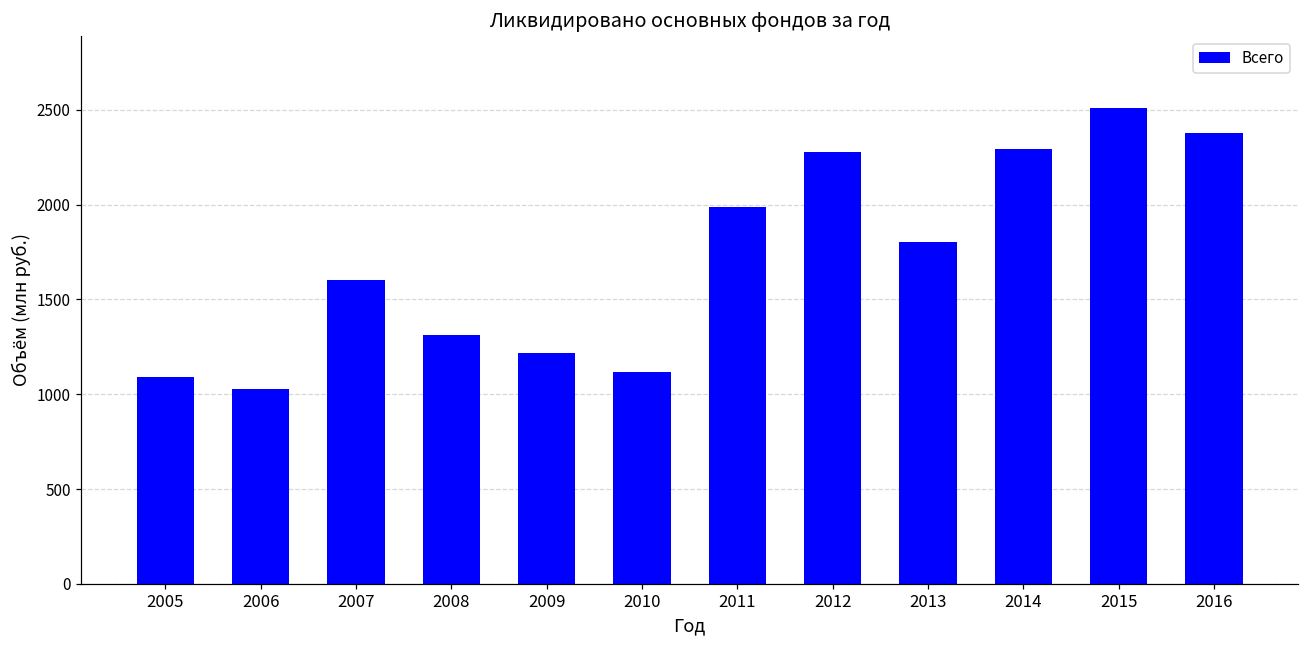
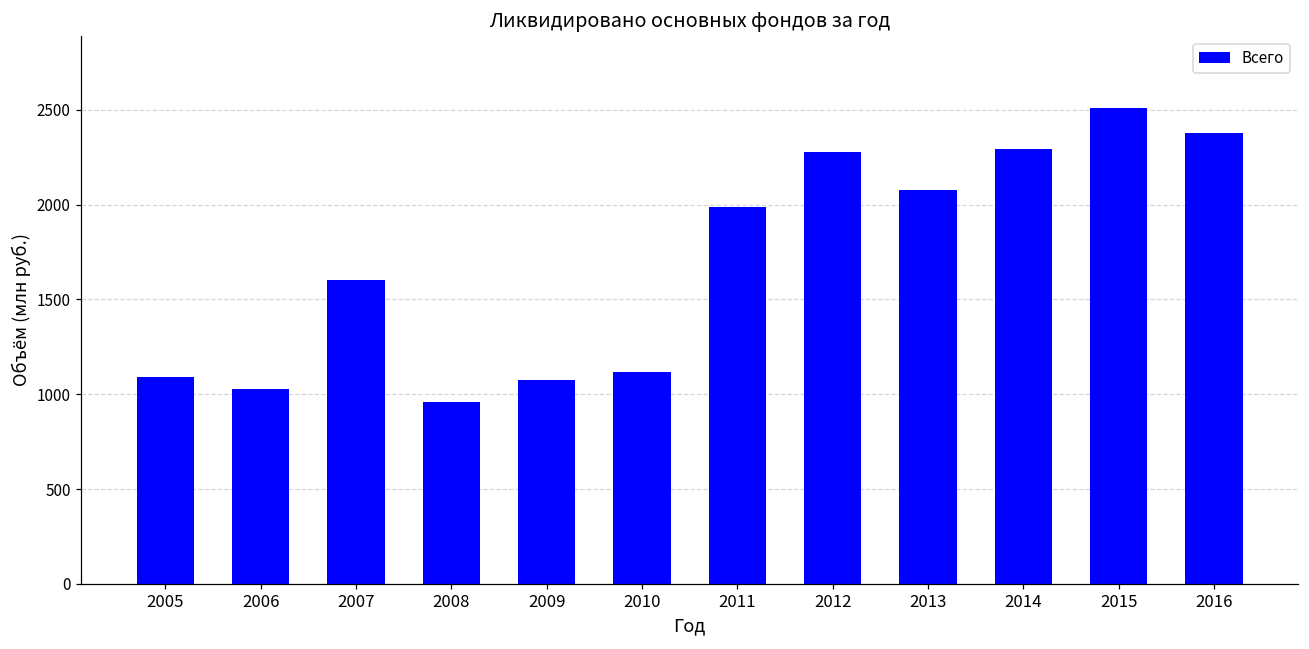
  {
    "2005": 1090,
    "2006": 1030,
    "2007": 1600,
-   "2008": 1310,
-   "2009": 1220,
+   "2008": 960,
+   "2009": 1080,
    "2010": 1120,
    "2011": 1990,
    "2012": 2280,
-   "2013": 1800,
+   "2013": 2080,
    "2014": 2290,
    "2015": 2510,
    "2016": 2380
  }
